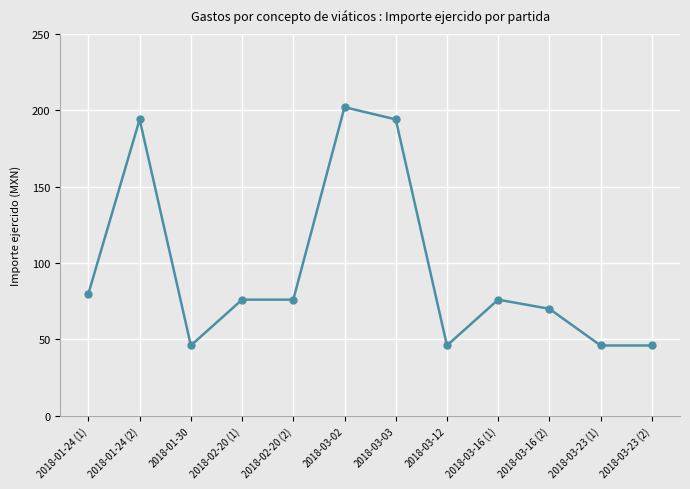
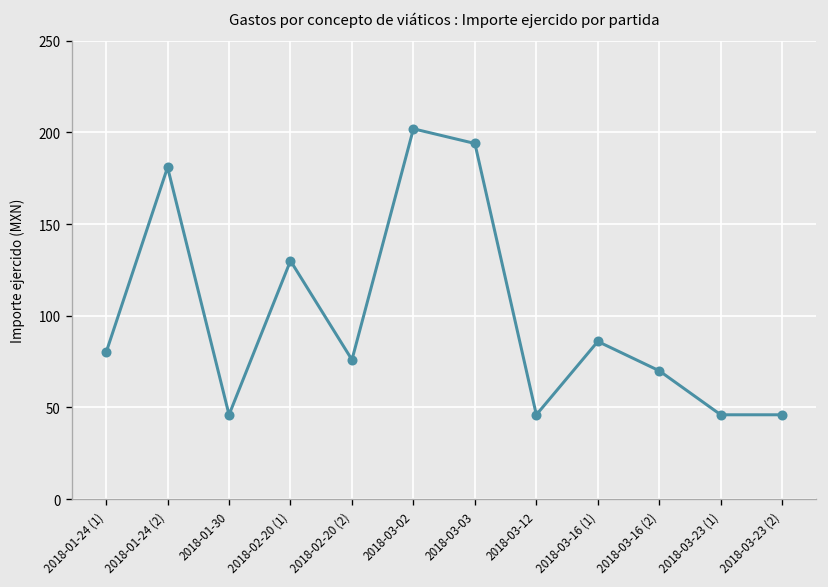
  {
    "2018-01-24 (1)": 80,
-   "2018-01-24 (2)": 194,
+   "2018-01-24 (2)": 181,
    "2018-01-30": 46,
-   "2018-02-20 (1)": 76,
+   "2018-02-20 (1)": 130,
    "2018-02-20 (2)": 76,
    "2018-03-02": 202,
    "2018-03-03": 194,
    "2018-03-12": 46,
-   "2018-03-16 (1)": 76,
+   "2018-03-16 (1)": 86,
    "2018-03-16 (2)": 70,
    "2018-03-23 (1)": 46,
    "2018-03-23 (2)": 46
  }
